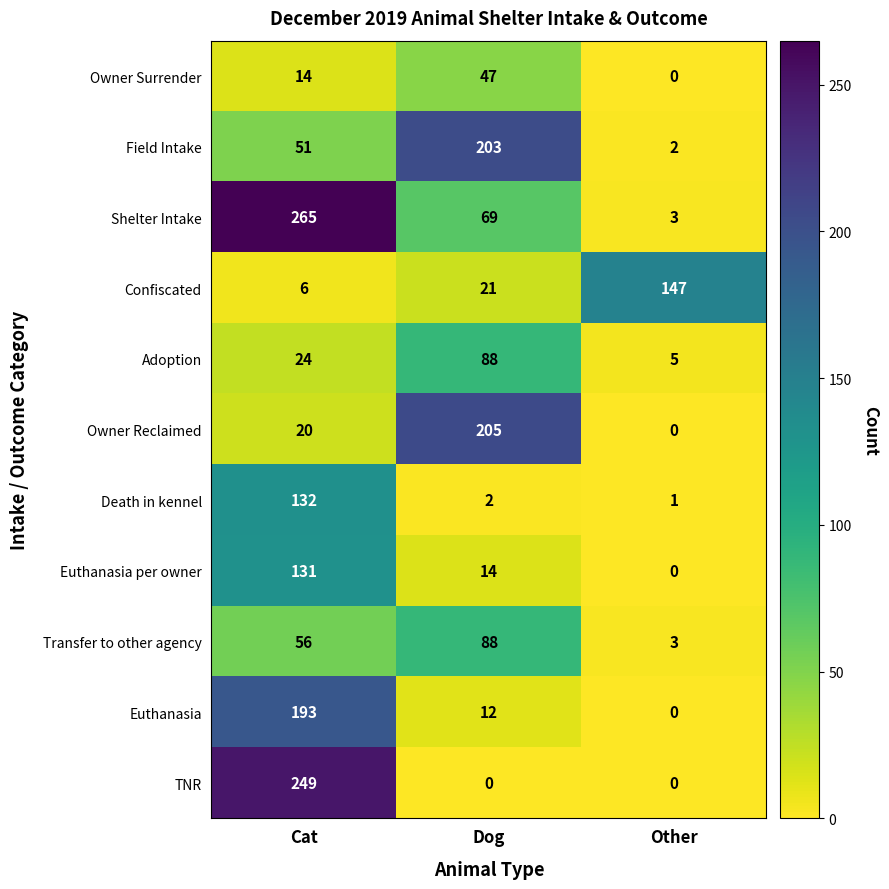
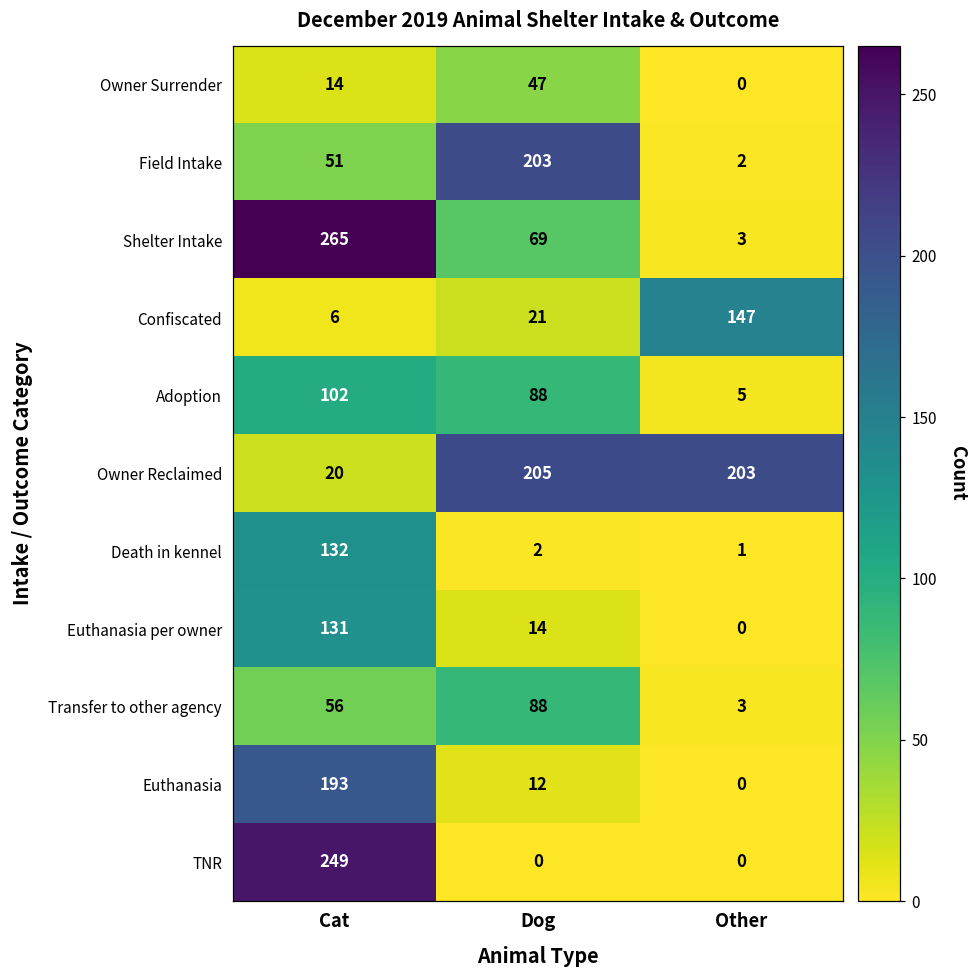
  {
    "Owner Surrender": {
      "Cat": 14,
      "Dog": 47,
      "Other": 0
    },
    "Field Intake": {
      "Cat": 51,
      "Dog": 203,
      "Other": 2
    },
    "Shelter Intake": {
      "Cat": 265,
      "Dog": 69,
      "Other": 3
    },
    "Confiscated": {
      "Cat": 6,
      "Dog": 21,
      "Other": 147
    },
    "Adoption": {
-     "Cat": 24,
+     "Cat": 102,
      "Dog": 88,
      "Other": 5
    },
    "Owner Reclaimed": {
      "Cat": 20,
      "Dog": 205,
-     "Other": 0
+     "Other": 203
    },
    "Death in kennel": {
      "Cat": 132,
      "Dog": 2,
      "Other": 1
    },
    "Euthanasia per owner": {
      "Cat": 131,
      "Dog": 14,
      "Other": 0
    },
    "Transfer to other agency": {
      "Cat": 56,
      "Dog": 88,
      "Other": 3
    },
    "Euthanasia": {
      "Cat": 193,
      "Dog": 12,
      "Other": 0
    },
    "TNR": {
      "Cat": 249,
      "Dog": 0,
      "Other": 0
    }
  }
